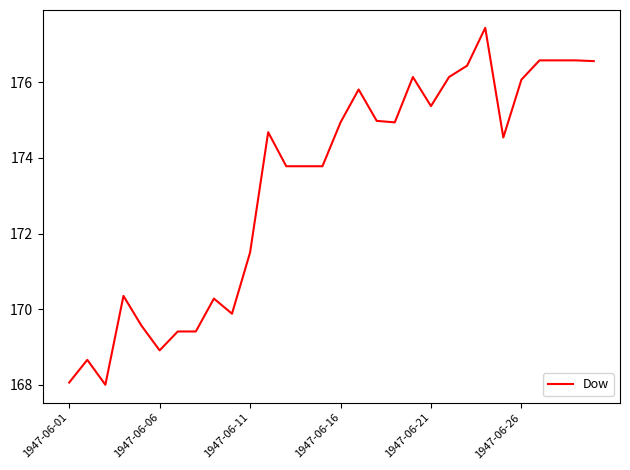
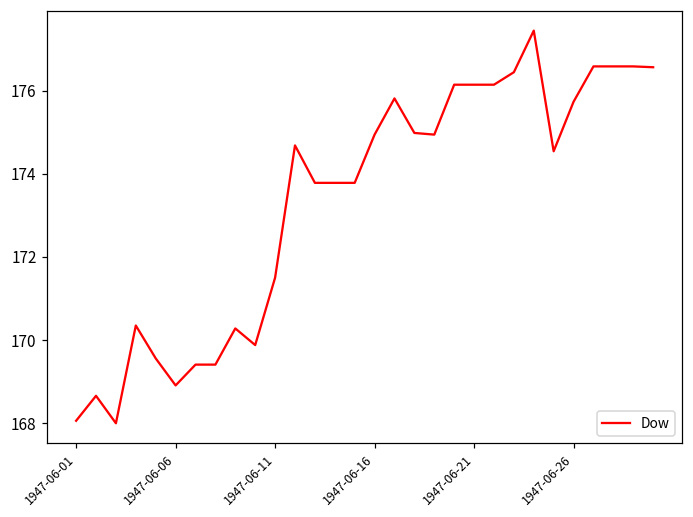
  {
    "1947-06-01": 168.1,
    "1947-06-06": 168.9,
    "1947-06-11": 171.5,
    "1947-06-16": 174.9,
-   "1947-06-21": 175.4,
-   "1947-06-26": 176.1
+   "1947-06-21": 176.1,
+   "1947-06-26": 175.7
  }
